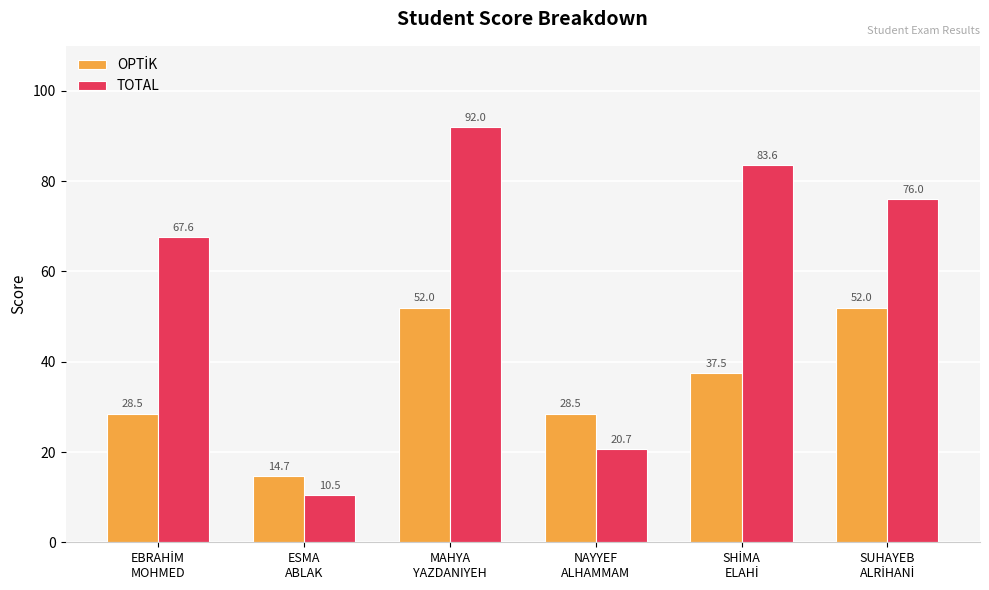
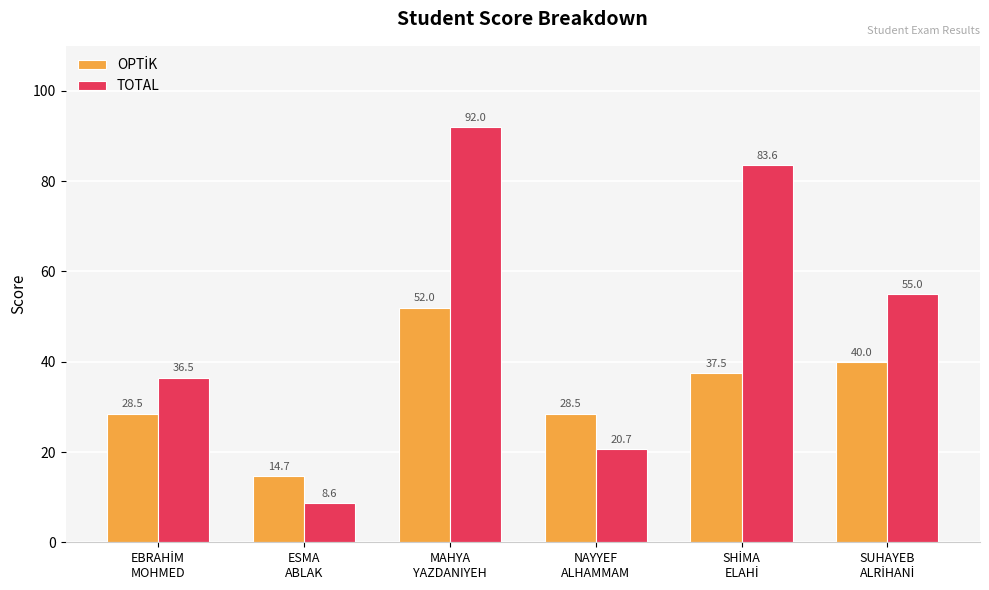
  {
    "OPTİK": {
      "EBRAHİM MOHMED": 28.5,
      "ESMA ABLAK": 14.7,
      "MAHYA YAZDANIYEH": 52.0,
      "NAYYEF ALHAMMAM": 28.5,
      "SHİMA ELAHİ": 37.5,
-     "SUHAYEB ALRİHANİ": 52.0
+     "SUHAYEB ALRİHANİ": 40.0
    },
    "TOTAL": {
-     "EBRAHİM MOHMED": 67.6,
-     "ESMA ABLAK": 10.5,
+     "EBRAHİM MOHMED": 36.5,
+     "ESMA ABLAK": 8.6,
      "MAHYA YAZDANIYEH": 92.0,
      "NAYYEF ALHAMMAM": 20.7,
      "SHİMA ELAHİ": 83.6,
-     "SUHAYEB ALRİHANİ": 76.0
+     "SUHAYEB ALRİHANİ": 55.0
    }
  }
